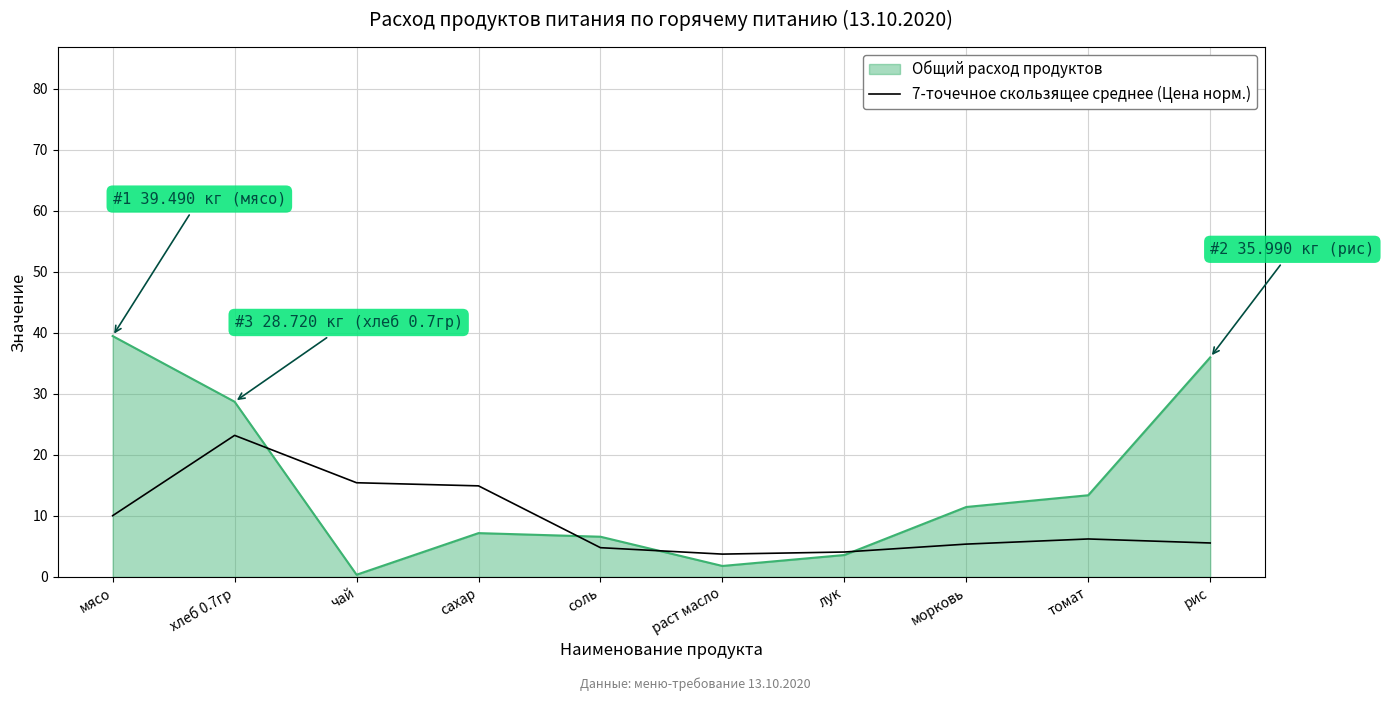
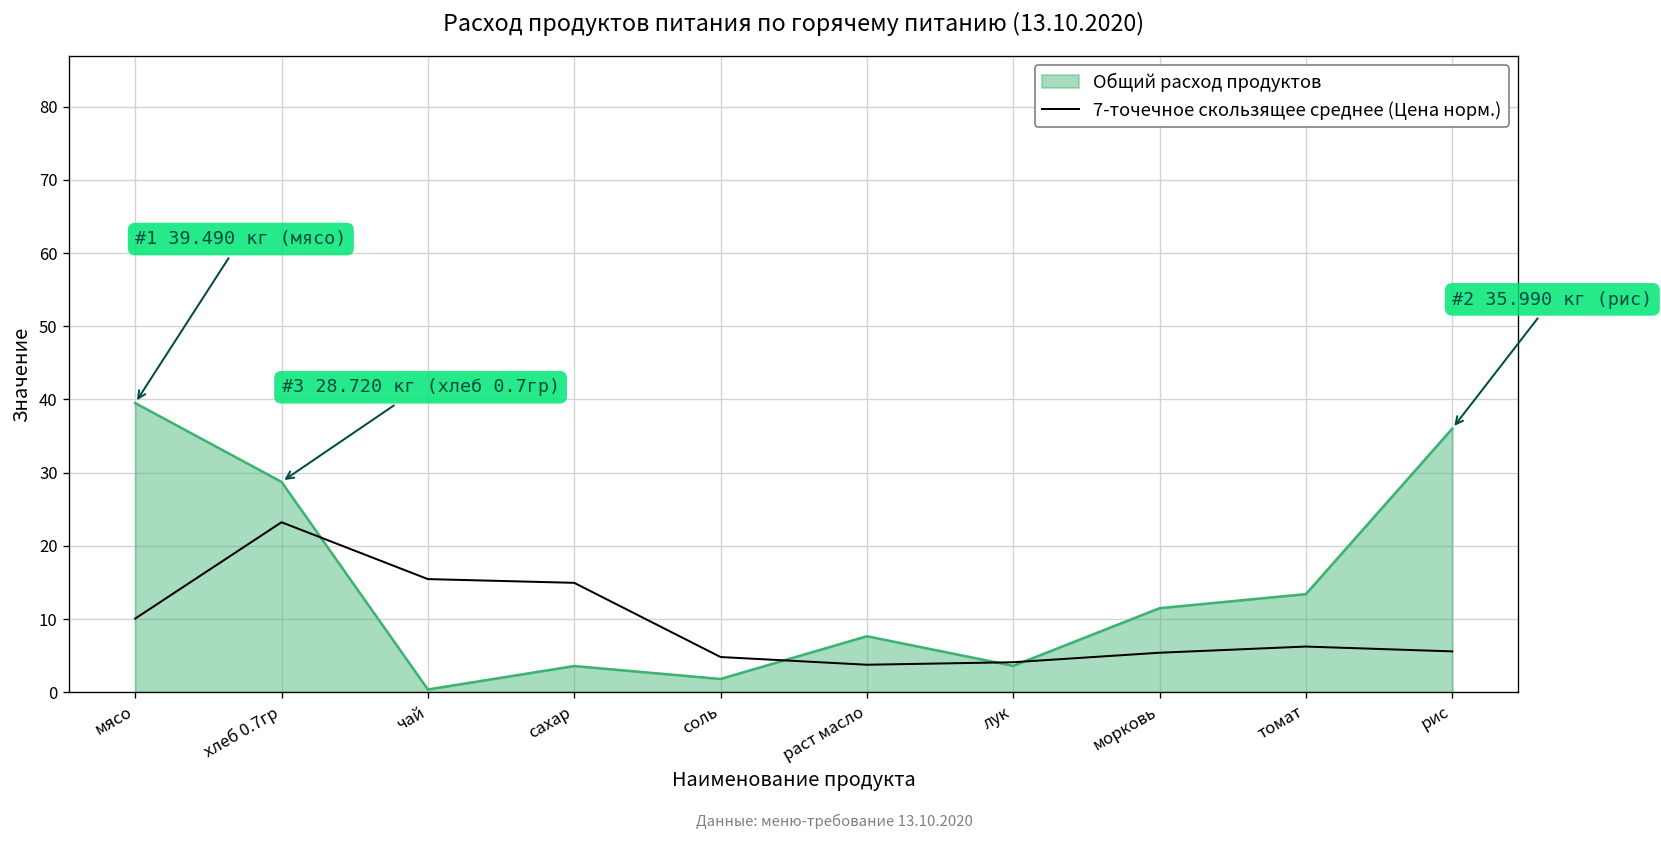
  {
    "Общий расход продуктов": {
      "чай": 0,
-     "сахар": 7,
-     "соль": 7,
-     "раст масло": 2,
+     "сахар": 4,
+     "соль": 2,
+     "раст масло": 8,
      "лук": 4,
      "морковь": 11,
      "томат": 13
    },
    "7-точечное скользящее среднее (Цена норм.)": {
      "мясо": 10,
      "хлеб 0.7гр": 23,
      "чай": 15,
      "сахар": 15,
      "соль": 5,
      "раст масло": 4,
      "лук": 4,
      "морковь": 5,
      "томат": 6,
      "рис": 6
    }
  }
